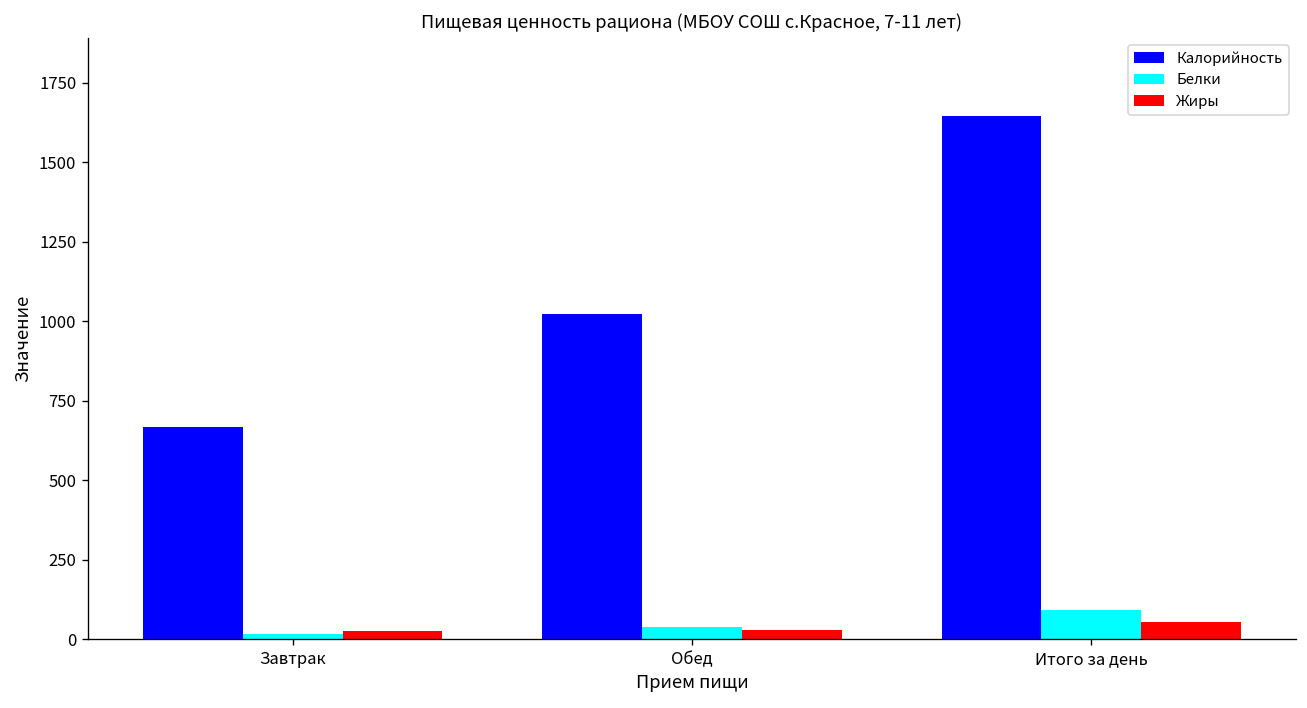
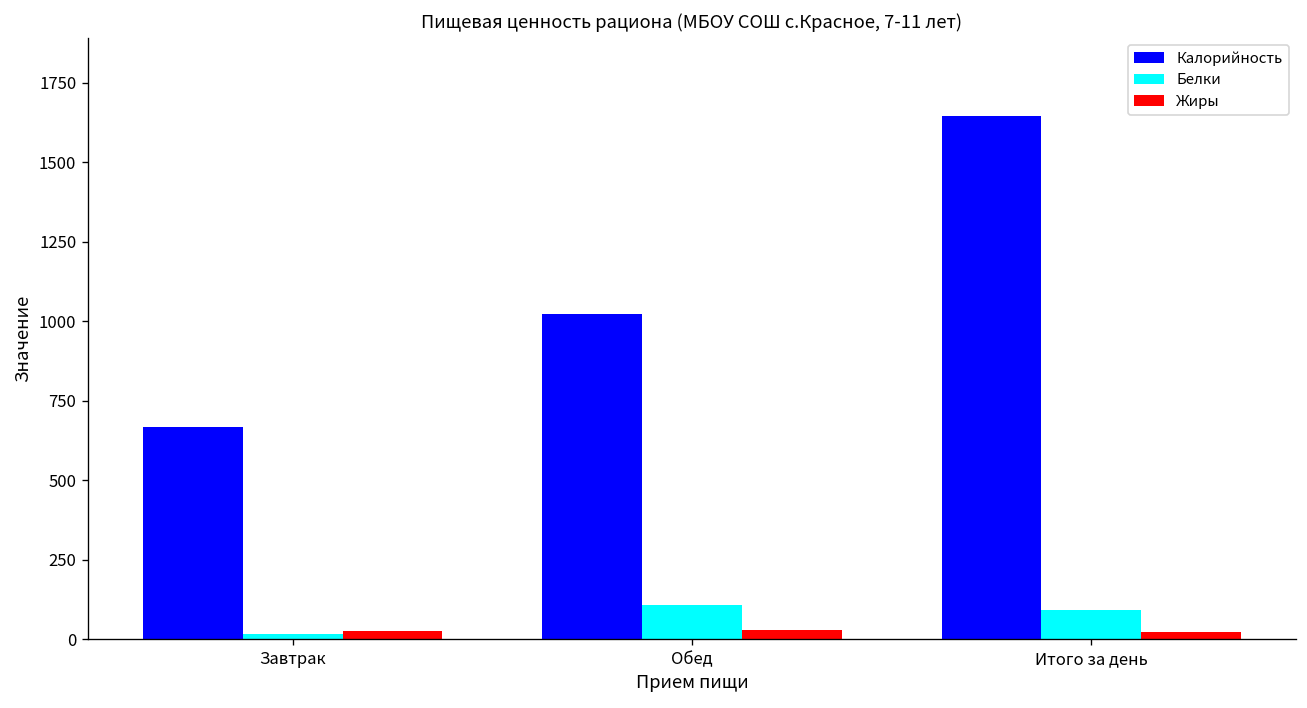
  {
    "Калорийность": {
      "Завтрак": 670,
      "Обед": 1020,
      "Итого за день": 1650
    },
    "Белки": {
      "Завтрак": 20,
-     "Обед": 40,
+     "Обед": 110,
      "Итого за день": 90
    },
    "Жиры": {
      "Завтрак": 30,
      "Обед": 30,
-     "Итого за день": 60
+     "Итого за день": 20
    }
  }
